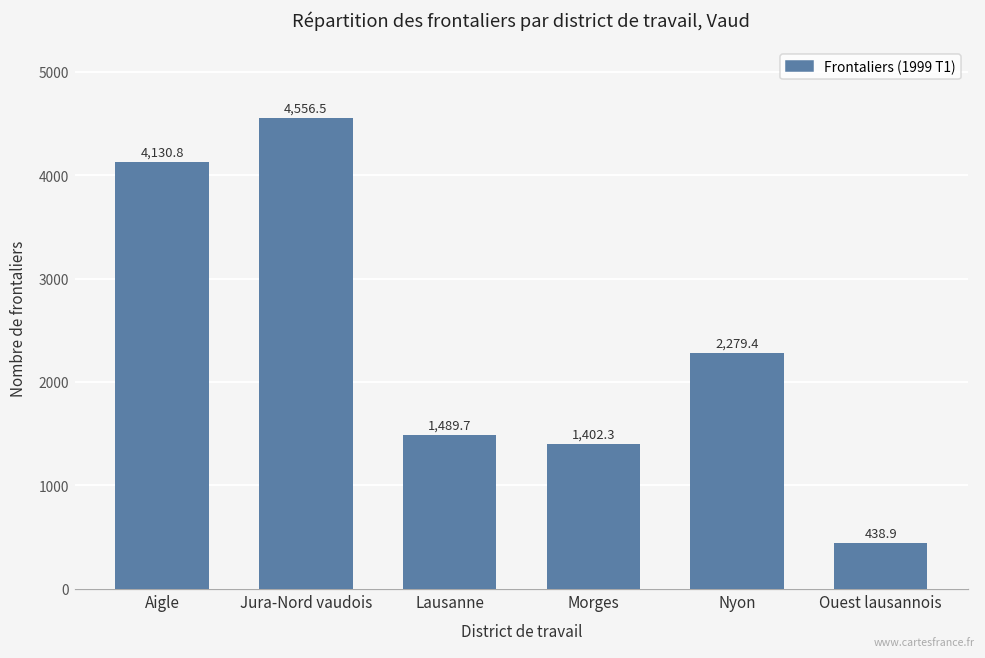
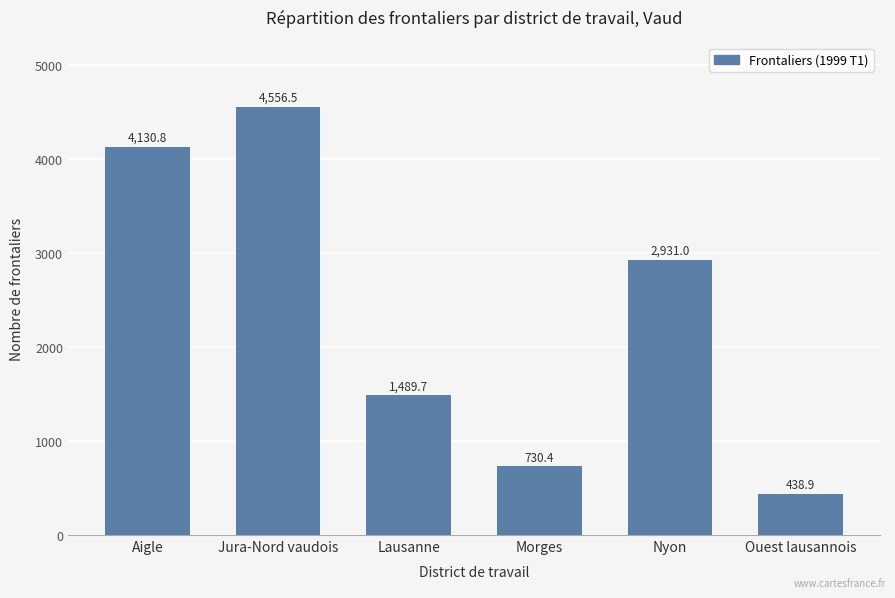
  {
    "Aigle": "4,130.8",
    "Jura-Nord vaudois": "4,556.5",
    "Lausanne": "1,489.7",
-   "Morges": "1,402.3",
-   "Nyon": "2,279.4",
+   "Morges": "730.4",
+   "Nyon": "2,931.0",
    "Ouest lausannois": "438.9"
  }
